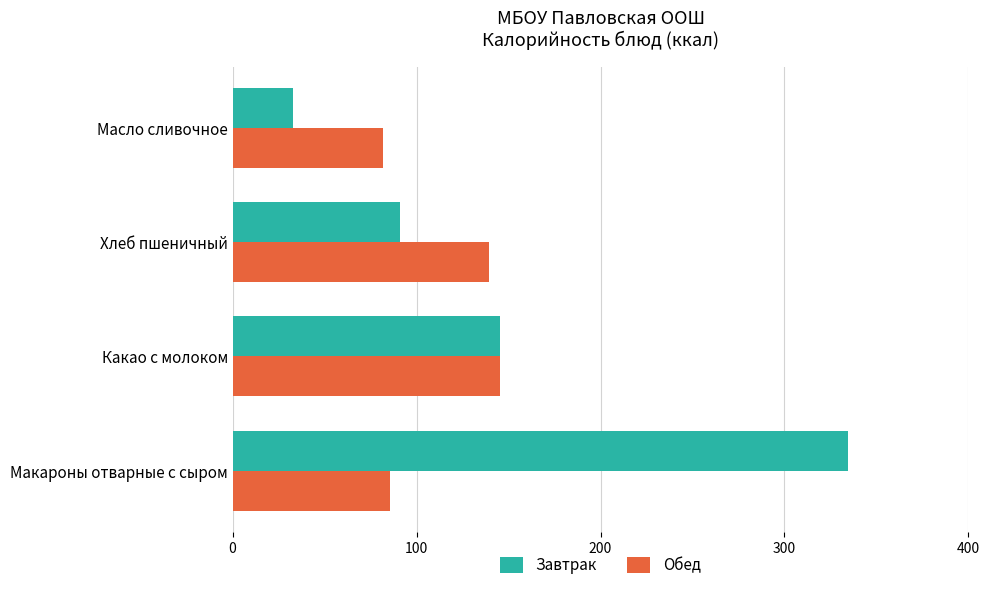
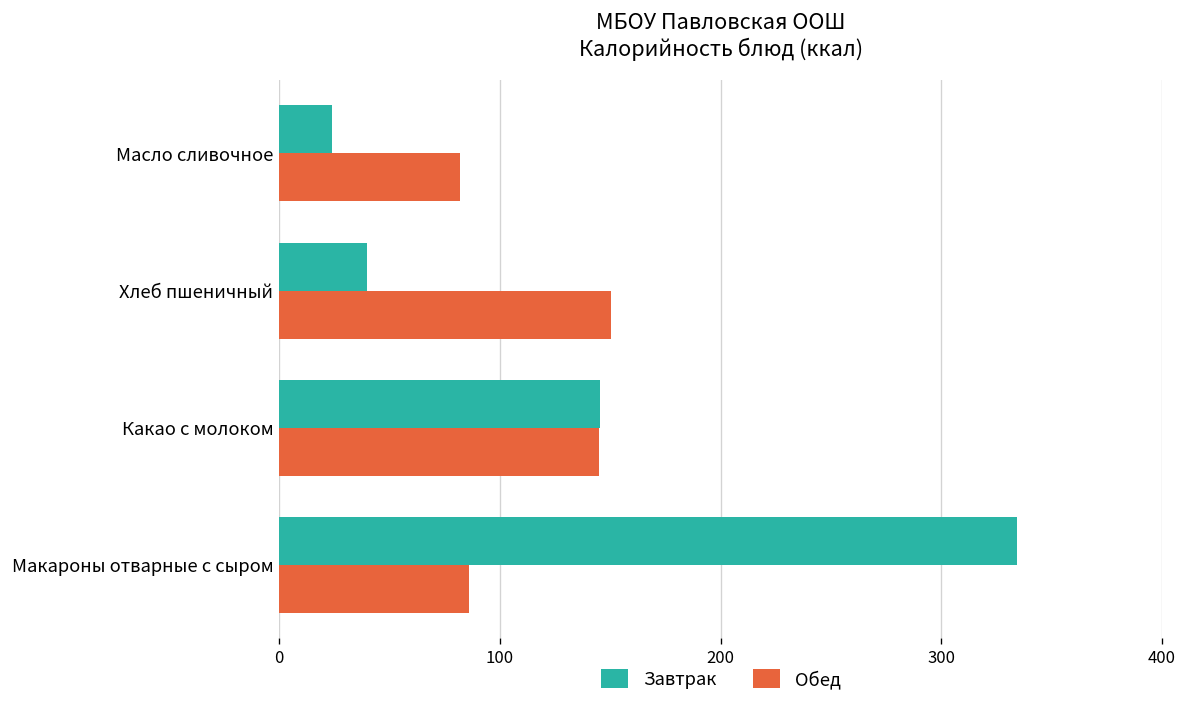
  {
    "Завтрак": {
-     "Масло сливочное": 33,
-     "Хлеб пшеничный": 91,
+     "Масло сливочное": 24,
+     "Хлеб пшеничный": 40,
      "Какао с молоком": 145,
      "Макароны отварные с сыром": 334
    },
    "Обед": {
      "Масло сливочное": 82,
-     "Хлеб пшеничный": 139,
+     "Хлеб пшеничный": 150,
      "Какао с молоком": 145,
      "Макароны отварные с сыром": 86
    }
  }
